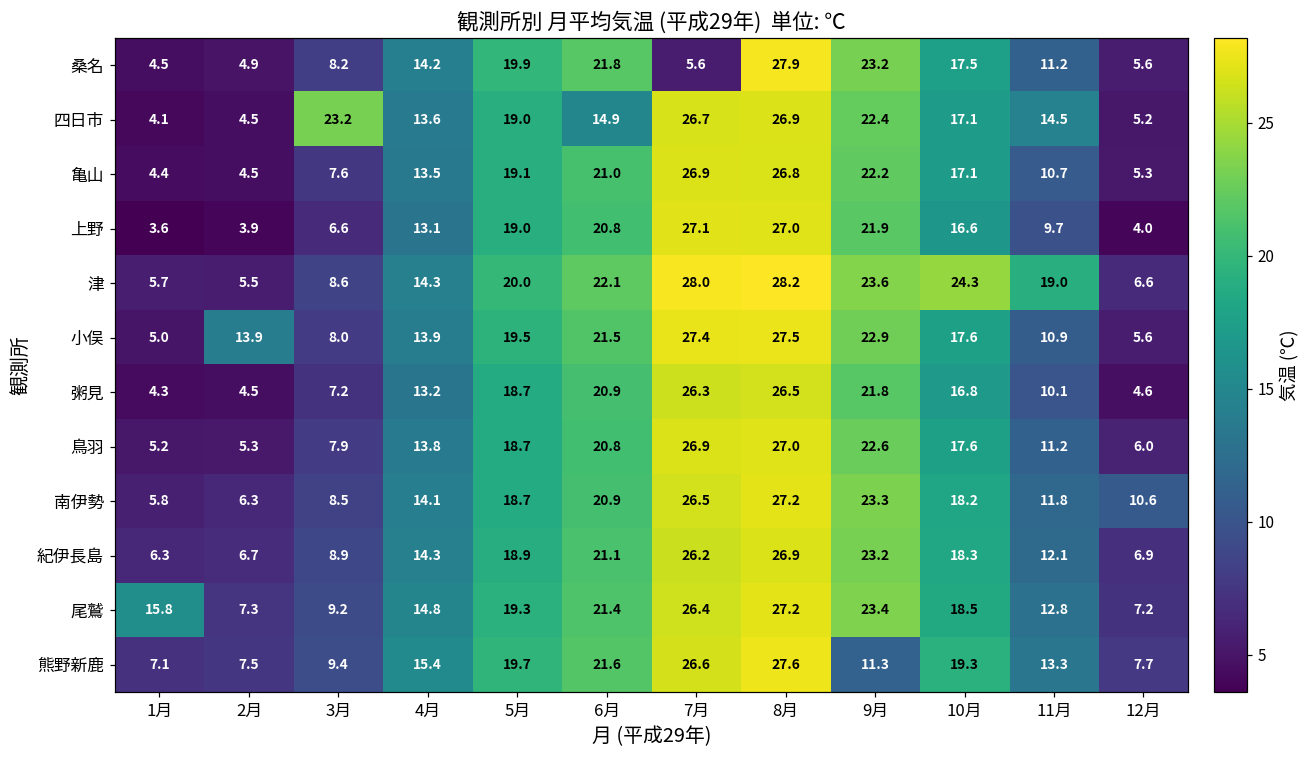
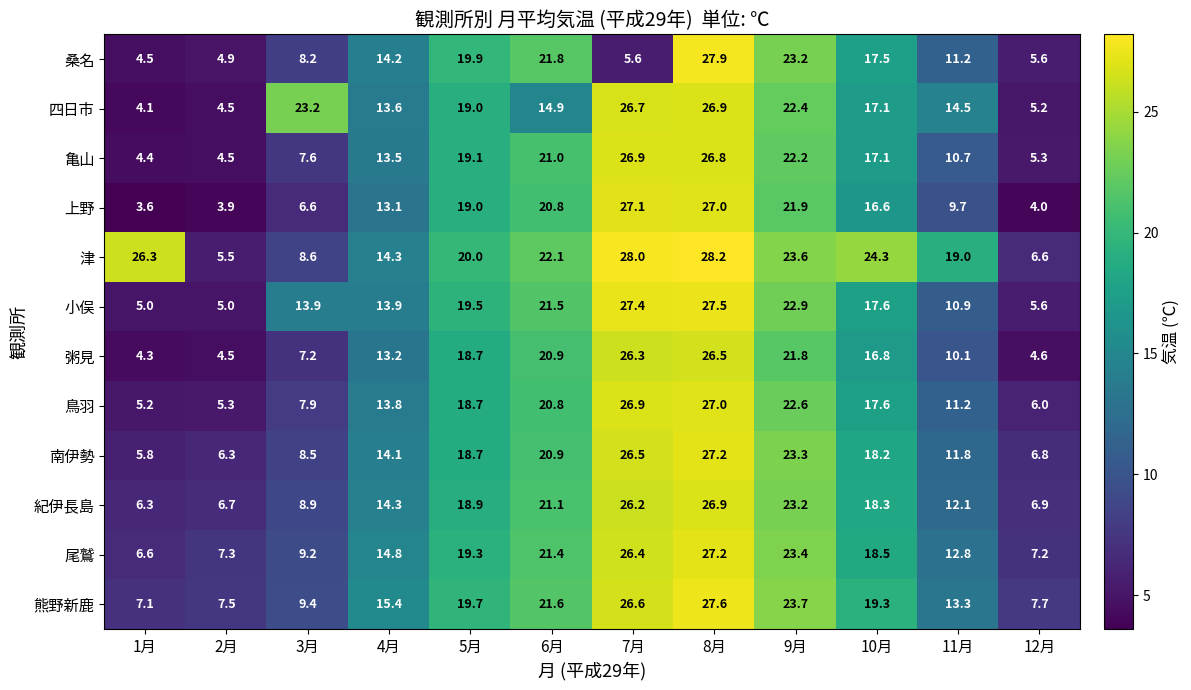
  {
    "桑名": {
      "1月": 4.5,
      "2月": 4.9,
      "3月": 8.2,
      "4月": 14.2,
      "5月": 19.9,
      "6月": 21.8,
      "7月": 5.6,
      "8月": 27.9,
      "9月": 23.2,
      "10月": 17.5,
      "11月": 11.2,
      "12月": 5.6
    },
    "四日市": {
      "1月": 4.1,
      "2月": 4.5,
      "3月": 23.2,
      "4月": 13.6,
      "5月": 19.0,
      "6月": 14.9,
      "7月": 26.7,
      "8月": 26.9,
      "9月": 22.4,
      "10月": 17.1,
      "11月": 14.5,
      "12月": 5.2
    },
    "亀山": {
      "1月": 4.4,
      "2月": 4.5,
      "3月": 7.6,
      "4月": 13.5,
      "5月": 19.1,
      "6月": 21.0,
      "7月": 26.9,
      "8月": 26.8,
      "9月": 22.2,
      "10月": 17.1,
      "11月": 10.7,
      "12月": 5.3
    },
    "上野": {
      "1月": 3.6,
      "2月": 3.9,
      "3月": 6.6,
      "4月": 13.1,
      "5月": 19.0,
      "6月": 20.8,
      "7月": 27.1,
      "8月": 27.0,
      "9月": 21.9,
      "10月": 16.6,
      "11月": 9.7,
      "12月": 4.0
    },
    "津": {
-     "1月": 5.7,
+     "1月": 26.3,
      "2月": 5.5,
      "3月": 8.6,
      "4月": 14.3,
      "5月": 20.0,
      "6月": 22.1,
      "7月": 28.0,
      "8月": 28.2,
      "9月": 23.6,
      "10月": 24.3,
      "11月": 19.0,
      "12月": 6.6
    },
    "小俣": {
      "1月": 5.0,
-     "2月": 13.9,
-     "3月": 8.0,
+     "2月": 5.0,
+     "3月": 13.9,
      "4月": 13.9,
      "5月": 19.5,
      "6月": 21.5,
      "7月": 27.4,
      "8月": 27.5,
      "9月": 22.9,
      "10月": 17.6,
      "11月": 10.9,
      "12月": 5.6
    },
    "粥見": {
      "1月": 4.3,
      "2月": 4.5,
      "3月": 7.2,
      "4月": 13.2,
      "5月": 18.7,
      "6月": 20.9,
      "7月": 26.3,
      "8月": 26.5,
      "9月": 21.8,
      "10月": 16.8,
      "11月": 10.1,
      "12月": 4.6
    },
    "鳥羽": {
      "1月": 5.2,
      "2月": 5.3,
      "3月": 7.9,
      "4月": 13.8,
      "5月": 18.7,
      "6月": 20.8,
      "7月": 26.9,
      "8月": 27.0,
      "9月": 22.6,
      "10月": 17.6,
      "11月": 11.2,
      "12月": 6.0
    },
    "南伊勢": {
      "1月": 5.8,
      "2月": 6.3,
      "3月": 8.5,
      "4月": 14.1,
      "5月": 18.7,
      "6月": 20.9,
      "7月": 26.5,
      "8月": 27.2,
      "9月": 23.3,
      "10月": 18.2,
      "11月": 11.8,
-     "12月": 10.6
+     "12月": 6.8
    },
    "紀伊長島": {
      "1月": 6.3,
      "2月": 6.7,
      "3月": 8.9,
      "4月": 14.3,
      "5月": 18.9,
      "6月": 21.1,
      "7月": 26.2,
      "8月": 26.9,
      "9月": 23.2,
      "10月": 18.3,
      "11月": 12.1,
      "12月": 6.9
    },
    "尾鷲": {
-     "1月": 15.8,
+     "1月": 6.6,
      "2月": 7.3,
      "3月": 9.2,
      "4月": 14.8,
      "5月": 19.3,
      "6月": 21.4,
      "7月": 26.4,
      "8月": 27.2,
      "9月": 23.4,
      "10月": 18.5,
      "11月": 12.8,
      "12月": 7.2
    },
    "熊野新鹿": {
      "1月": 7.1,
      "2月": 7.5,
      "3月": 9.4,
      "4月": 15.4,
      "5月": 19.7,
      "6月": 21.6,
      "7月": 26.6,
      "8月": 27.6,
-     "9月": 11.3,
+     "9月": 23.7,
      "10月": 19.3,
      "11月": 13.3,
      "12月": 7.7
    }
  }
